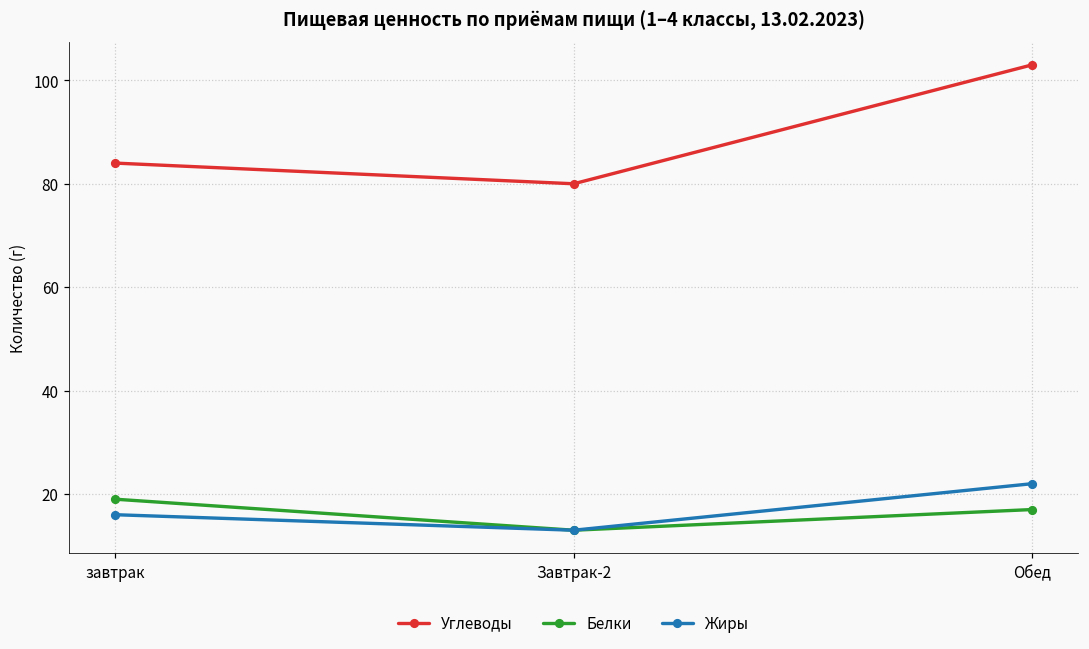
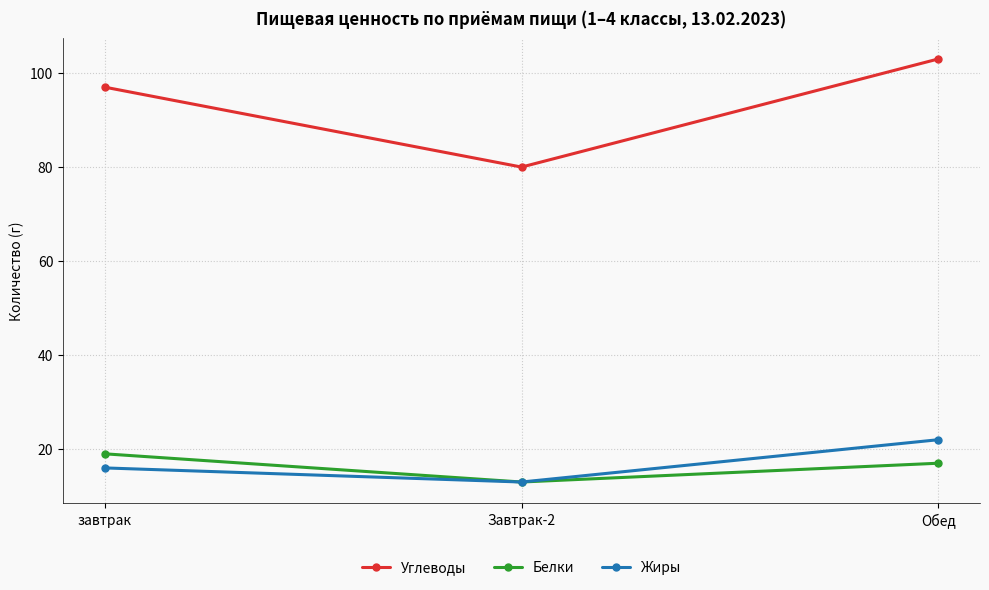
  {
    "Углеводы": {
-     "завтрак": 84,
+     "завтрак": 97,
      "Завтрак-2": 80,
      "Обед": 103
    },
    "Белки": {
      "завтрак": 19,
      "Обед": 17
    },
    "Жиры": {
      "завтрак": 16,
      "Обед": 22
    }
  }
